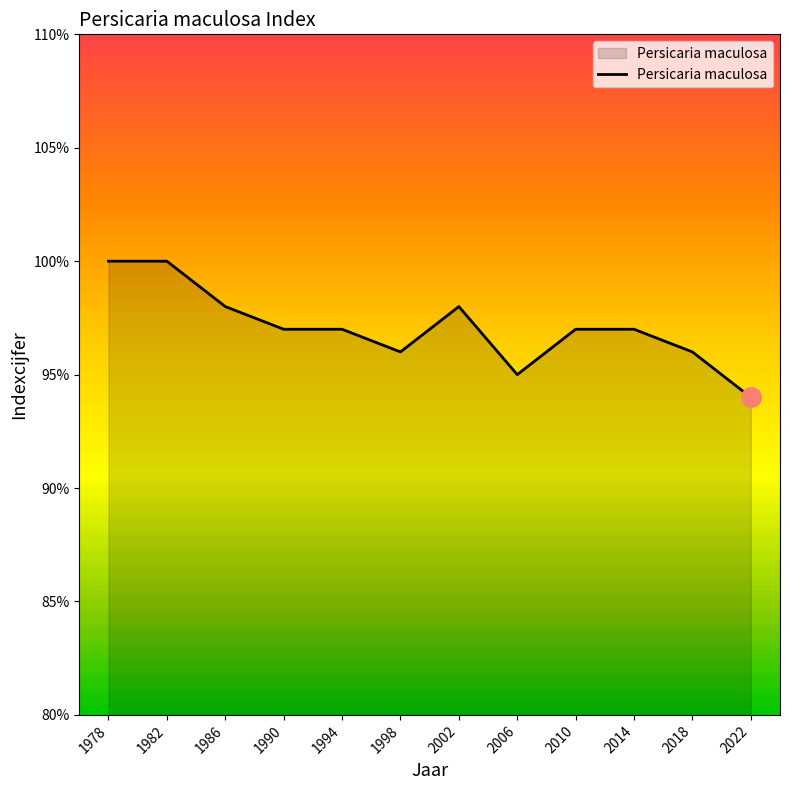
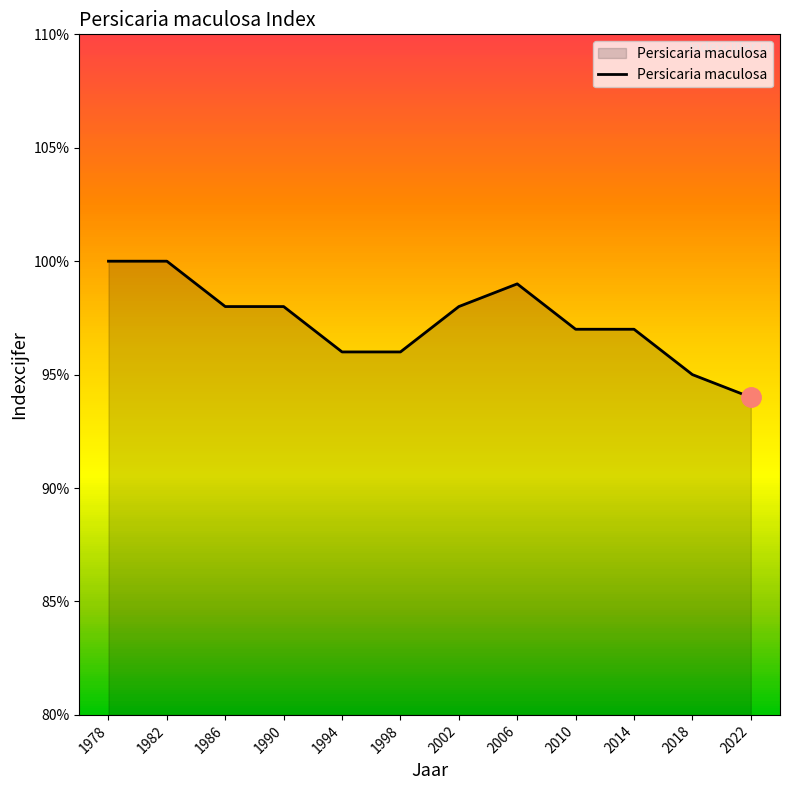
  {
    "Persicaria maculosa": {
      "1978": "100%",
      "1982": "100%",
      "1986": "98%",
-     "1990": "97%",
-     "1994": "97%",
+     "1990": "98%",
+     "1994": "96%",
      "1998": "96%",
      "2002": "98%",
-     "2006": "95%",
+     "2006": "99%",
      "2010": "97%",
      "2014": "97%",
-     "2018": "96%"
+     "2018": "95%"
    }
  }
